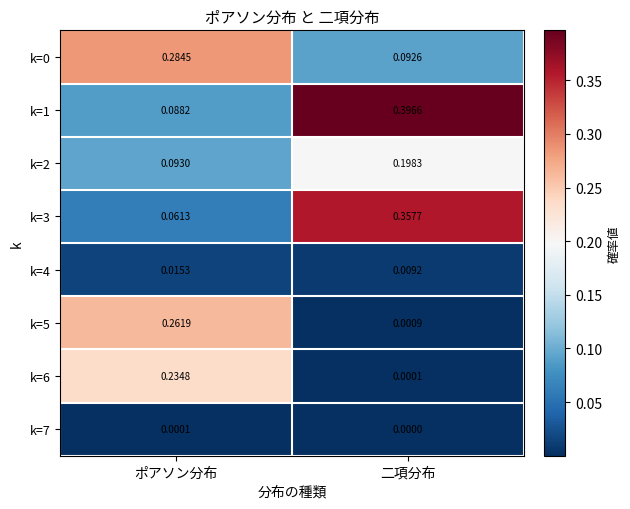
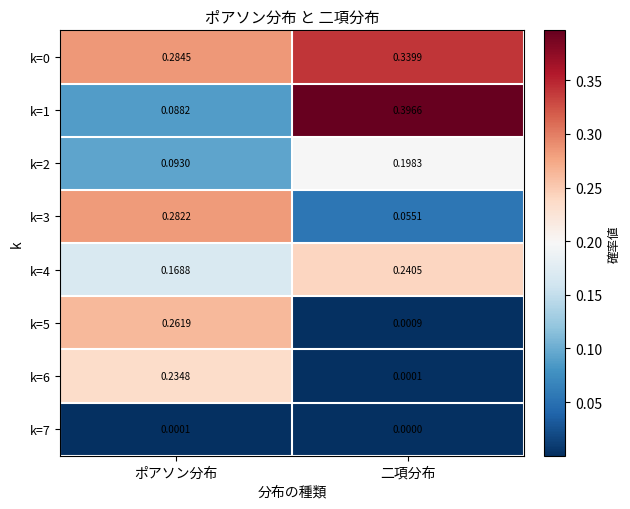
  {
    "k=0": {
      "ポアソン分布": 0.2845,
-     "二項分布": 0.0926
+     "二項分布": 0.3399
    },
    "k=1": {
      "ポアソン分布": 0.0882,
      "二項分布": 0.3966
    },
    "k=2": {
      "ポアソン分布": 0.0930,
      "二項分布": 0.1983
    },
    "k=3": {
-     "ポアソン分布": 0.0613,
-     "二項分布": 0.3577
+     "ポアソン分布": 0.2822,
+     "二項分布": 0.0551
    },
    "k=4": {
-     "ポアソン分布": 0.0153,
-     "二項分布": 0.0092
+     "ポアソン分布": 0.1688,
+     "二項分布": 0.2405
    },
    "k=5": {
      "ポアソン分布": 0.2619,
      "二項分布": 0.0009
    },
    "k=6": {
      "ポアソン分布": 0.2348,
      "二項分布": 0.0001
    },
    "k=7": {
      "ポアソン分布": 0.0001,
      "二項分布": 0.0000
    }
  }
